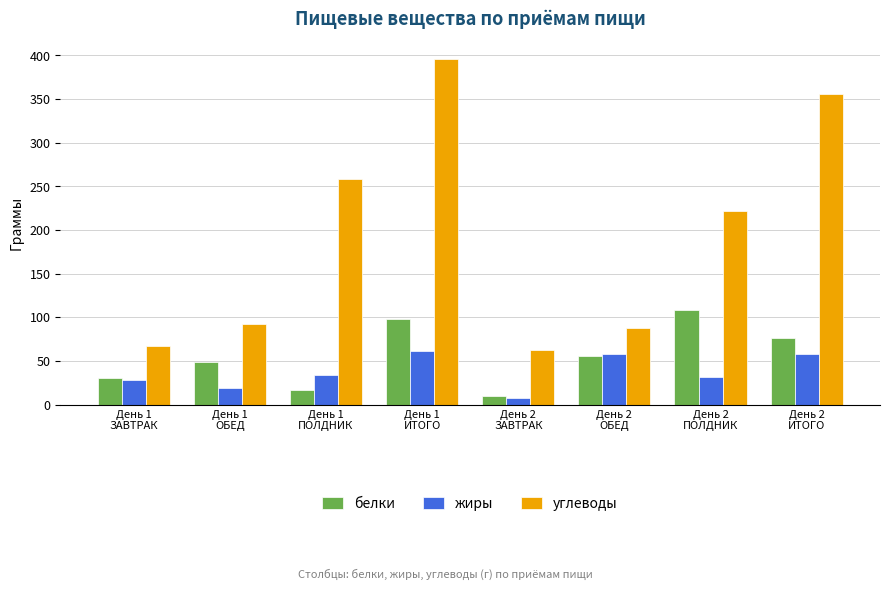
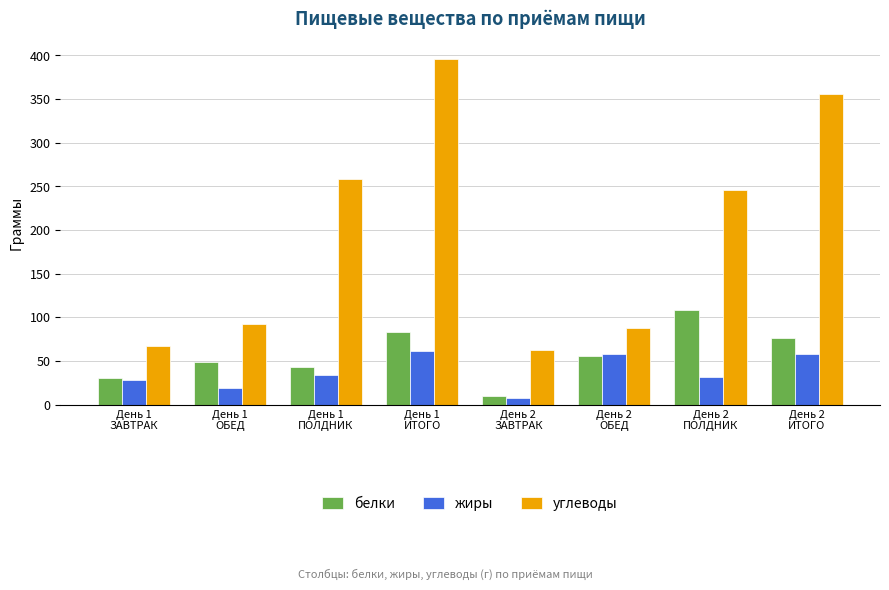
  {
    "белки": {
      "День 1 ЗАВТРАК": 30,
      "День 1 ОБЕД": 50,
-     "День 1 ПОЛДНИК": 20,
-     "День 1 ИТОГО": 100,
+     "День 1 ПОЛДНИК": 40,
+     "День 1 ИТОГО": 80,
      "День 2 ЗАВТРАК": 10,
      "День 2 ОБЕД": 60,
      "День 2 ПОЛДНИК": 110,
      "День 2 ИТОГО": 80
    },
    "жиры": {
      "День 1 ЗАВТРАК": 30,
      "День 1 ОБЕД": 20,
      "День 1 ПОЛДНИК": 30,
      "День 1 ИТОГО": 60,
      "День 2 ЗАВТРАК": 10,
      "День 2 ОБЕД": 60,
      "День 2 ПОЛДНИК": 30,
      "День 2 ИТОГО": 60
    },
    "углеводы": {
      "День 1 ЗАВТРАК": 70,
      "День 1 ОБЕД": 90,
      "День 1 ПОЛДНИК": 260,
      "День 1 ИТОГО": 400,
      "День 2 ЗАВТРАК": 60,
      "День 2 ОБЕД": 90,
-     "День 2 ПОЛДНИК": 220,
+     "День 2 ПОЛДНИК": 250,
      "День 2 ИТОГО": 360
    }
  }
